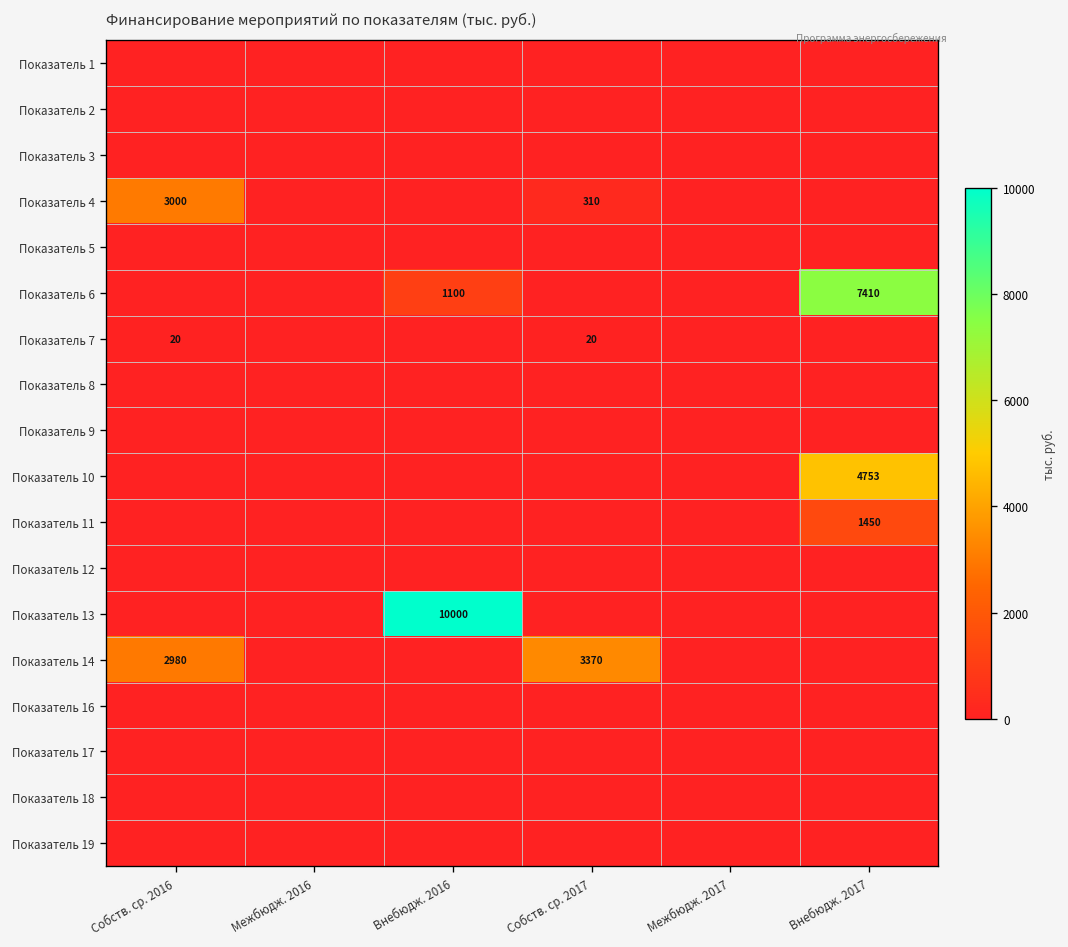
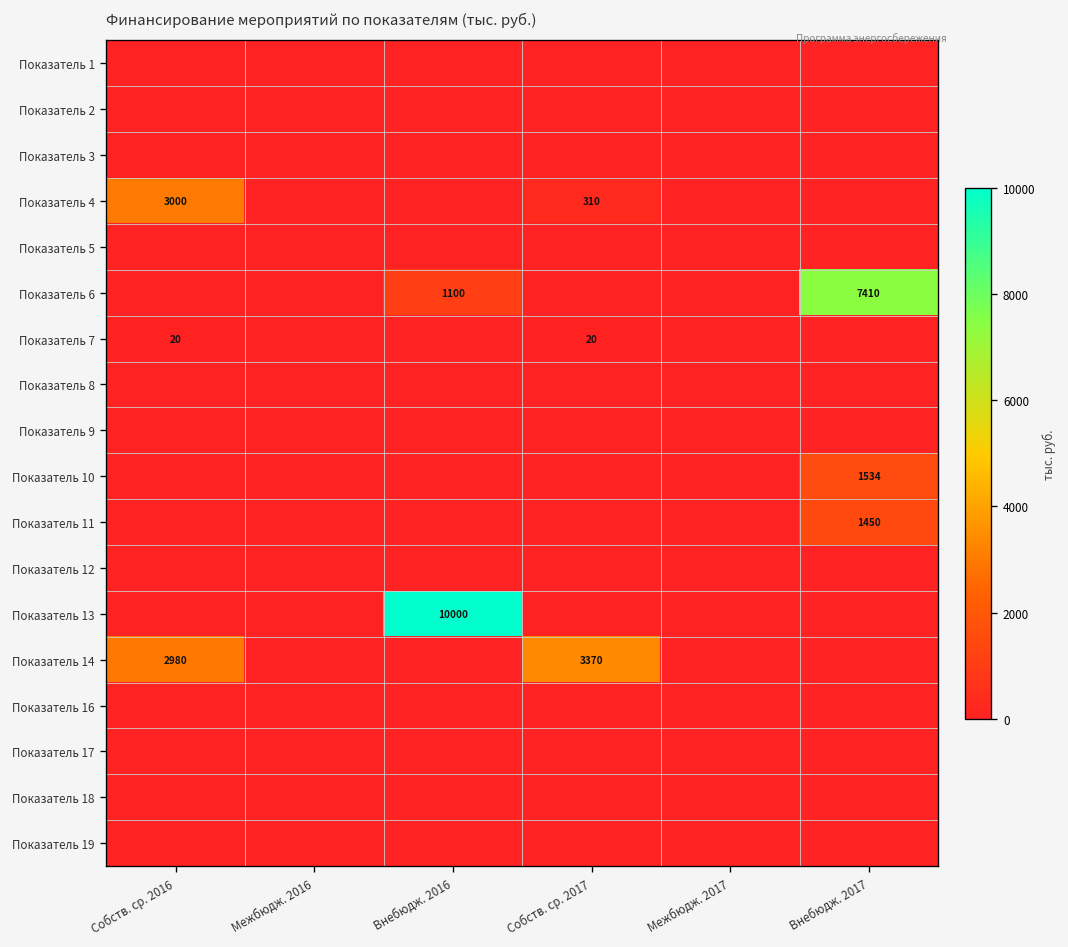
  {
    "Показатель 4": {
      "Собств. ср. 2016": 3000,
      "Собств. ср. 2017": 310
    },
    "Показатель 6": {
      "Внебюдж. 2016": 1100,
      "Внебюдж. 2017": 7410
    },
    "Показатель 7": {
      "Собств. ср. 2016": 20,
      "Собств. ср. 2017": 20
    },
    "Показатель 10": {
-     "Внебюдж. 2017": 4753
+     "Внебюдж. 2017": 1534
    },
    "Показатель 11": {
      "Внебюдж. 2017": 1450
    },
    "Показатель 13": {
      "Внебюдж. 2016": 10000
    },
    "Показатель 14": {
      "Собств. ср. 2016": 2980,
      "Собств. ср. 2017": 3370
    }
  }
